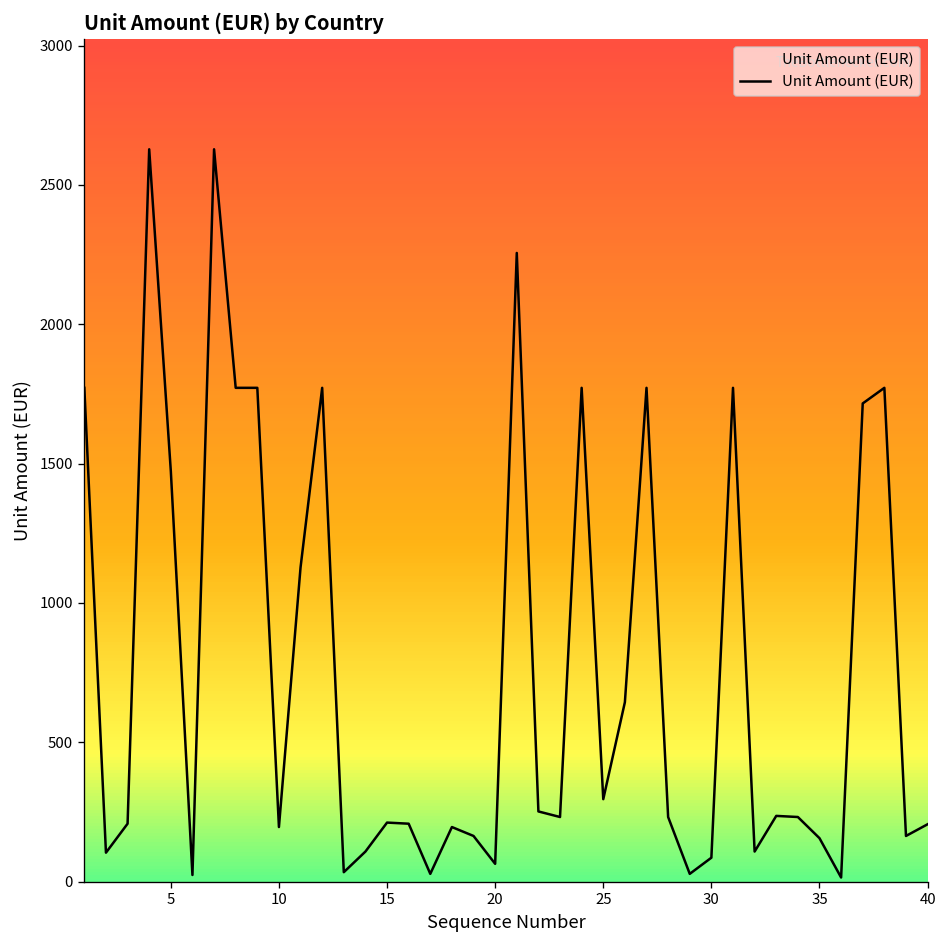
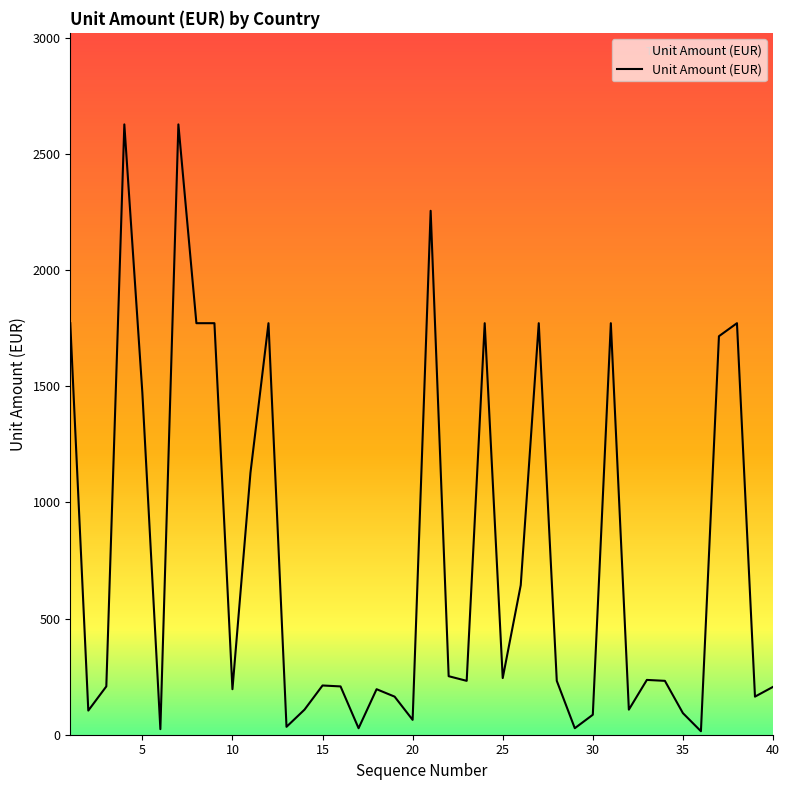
  {
    "5": 1470,
    "10": 200,
    "15": 210,
    "20": 60,
-   "25": 300,
+   "25": 240,
    "30": 90,
-   "35": 160,
+   "35": 90,
    "40": 210
  }
